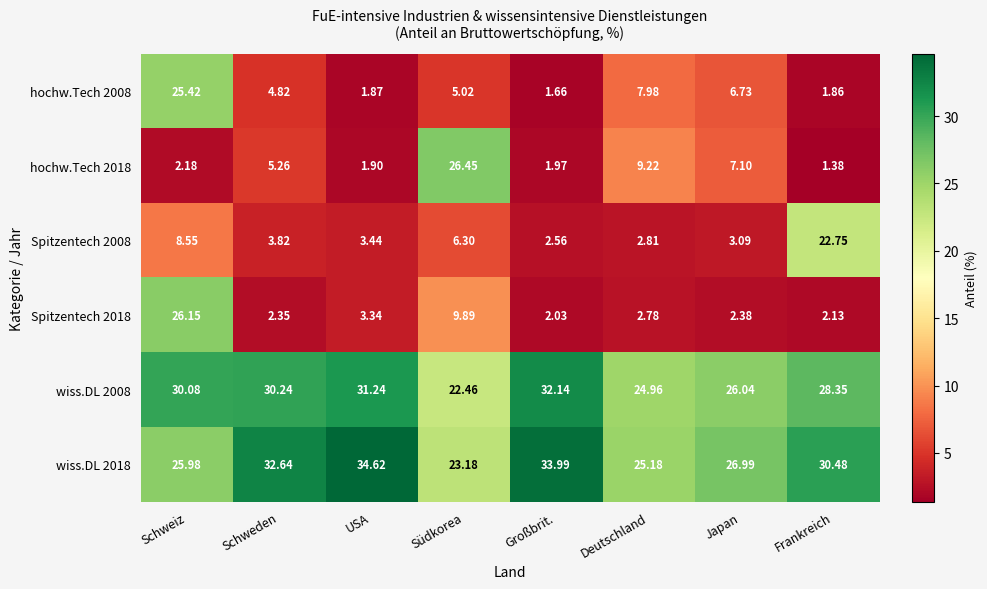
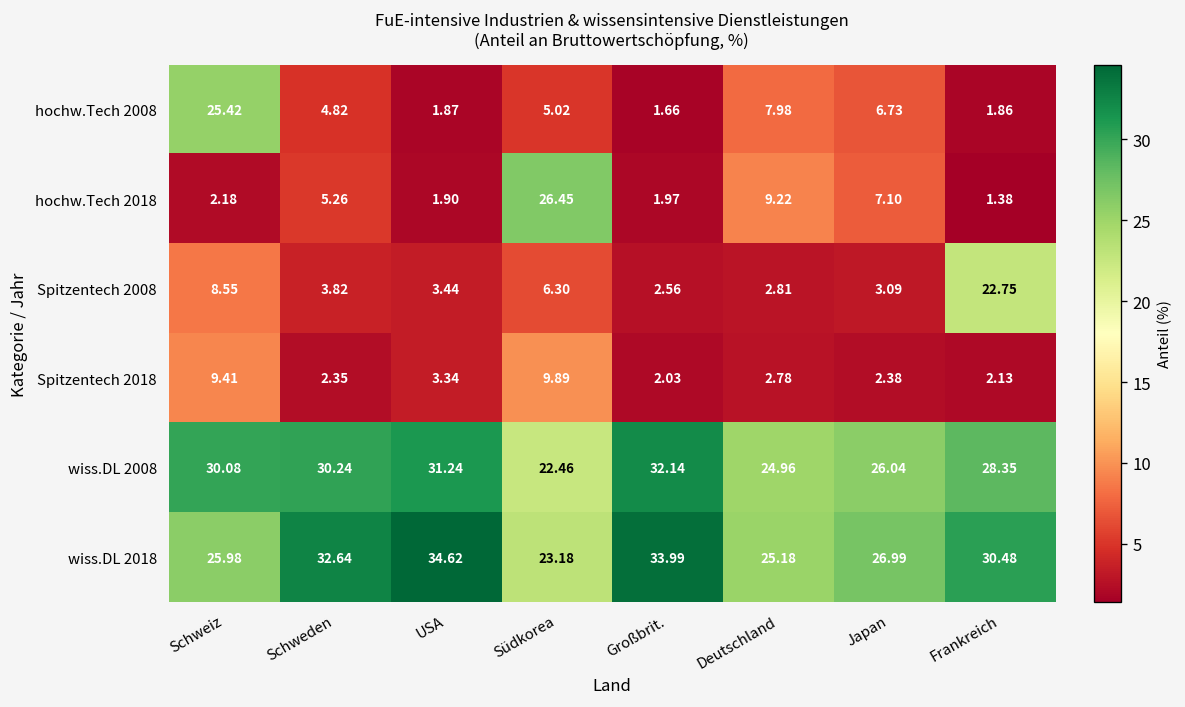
  {
    "hochw.Tech 2008": {
      "Schweiz": 25.42,
      "Schweden": 4.82,
      "USA": 1.87,
      "Südkorea": 5.02,
      "Großbrit.": 1.66,
      "Deutschland": 7.98,
      "Japan": 6.73,
      "Frankreich": 1.86
    },
    "hochw.Tech 2018": {
      "Schweiz": 2.18,
      "Schweden": 5.26,
      "USA": 1.90,
      "Südkorea": 26.45,
      "Großbrit.": 1.97,
      "Deutschland": 9.22,
      "Japan": 7.10,
      "Frankreich": 1.38
    },
    "Spitzentech 2008": {
      "Schweiz": 8.55,
      "Schweden": 3.82,
      "USA": 3.44,
      "Südkorea": 6.30,
      "Großbrit.": 2.56,
      "Deutschland": 2.81,
      "Japan": 3.09,
      "Frankreich": 22.75
    },
    "Spitzentech 2018": {
-     "Schweiz": 26.15,
+     "Schweiz": 9.41,
      "Schweden": 2.35,
      "USA": 3.34,
      "Südkorea": 9.89,
      "Großbrit.": 2.03,
      "Deutschland": 2.78,
      "Japan": 2.38,
      "Frankreich": 2.13
    },
    "wiss.DL 2008": {
      "Schweiz": 30.08,
      "Schweden": 30.24,
      "USA": 31.24,
      "Südkorea": 22.46,
      "Großbrit.": 32.14,
      "Deutschland": 24.96,
      "Japan": 26.04,
      "Frankreich": 28.35
    },
    "wiss.DL 2018": {
      "Schweiz": 25.98,
      "Schweden": 32.64,
      "USA": 34.62,
      "Südkorea": 23.18,
      "Großbrit.": 33.99,
      "Deutschland": 25.18,
      "Japan": 26.99,
      "Frankreich": 30.48
    }
  }
